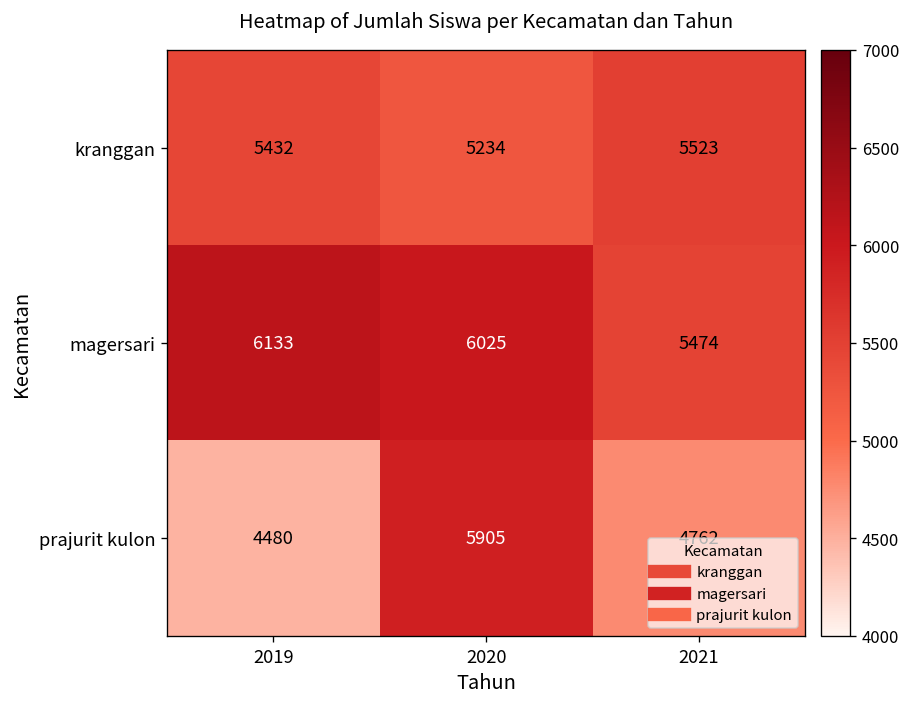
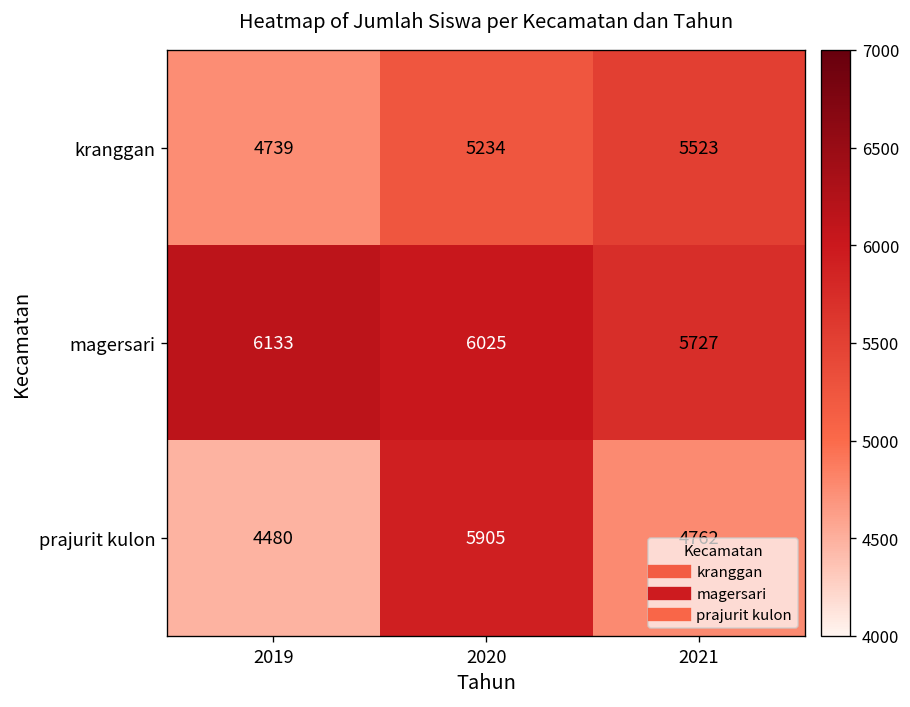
  {
    "kranggan": {
-     "2019": 5432,
+     "2019": 4739,
      "2020": 5234,
      "2021": 5523
    },
    "magersari": {
      "2019": 6133,
      "2020": 6025,
-     "2021": 5474
+     "2021": 5727
    },
    "prajurit kulon": {
      "2019": 4480,
      "2020": 5905
    }
  }
